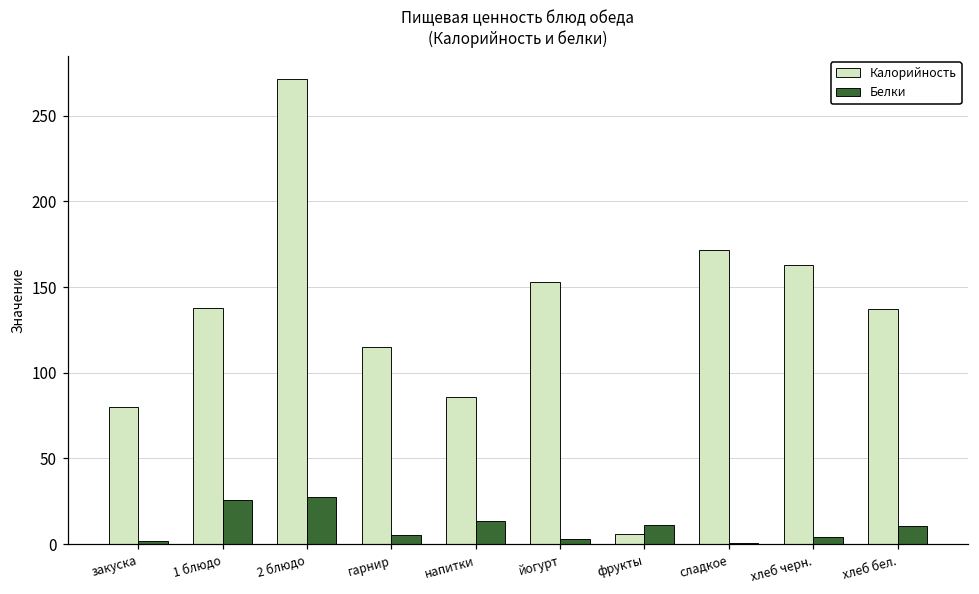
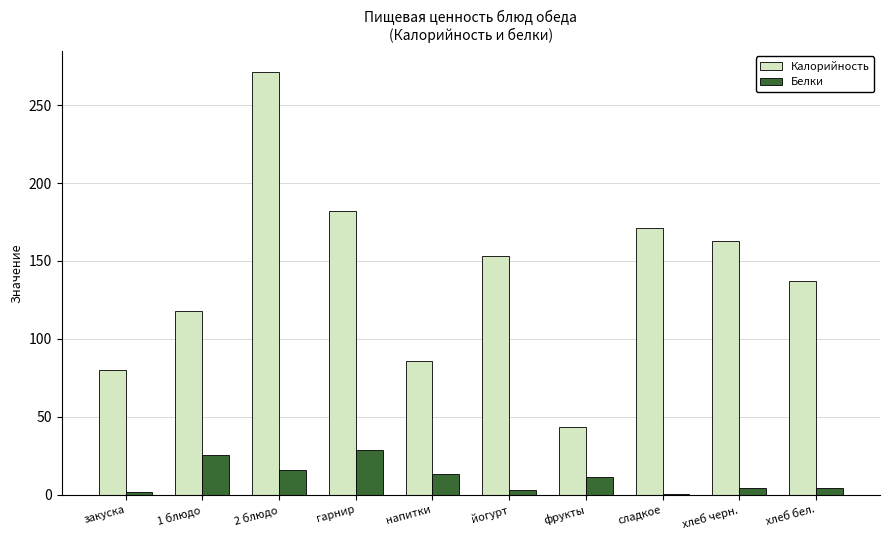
  {
    "Калорийность": {
      "закуска": 80,
-     "1 блюдо": 138,
+     "1 блюдо": 118,
      "2 блюдо": 271,
-     "гарнир": 115,
+     "гарнир": 182,
      "напитки": 86,
      "йогурт": 153,
-     "фрукты": 6,
+     "фрукты": 43,
      "сладкое": 171,
      "хлеб черн.": 163,
      "хлеб бел.": 137
    },
    "Белки": {
      "1 блюдо": 26,
-     "2 блюдо": 27,
-     "гарнир": 5,
+     "2 блюдо": 16,
+     "гарнир": 29,
      "напитки": 14,
      "йогурт": 3,
      "фрукты": 11,
      "хлеб черн.": 4,
-     "хлеб бел.": 11
+     "хлеб бел.": 4
    }
  }
